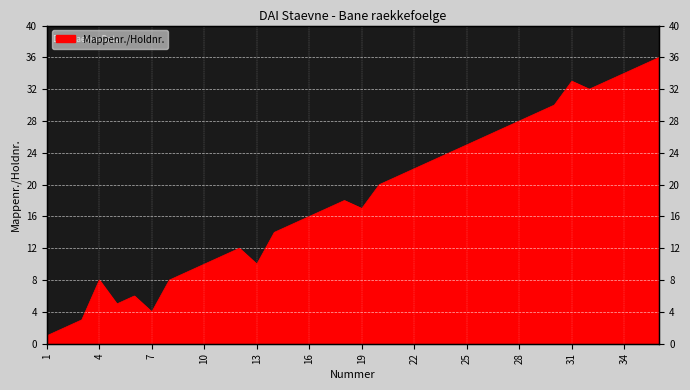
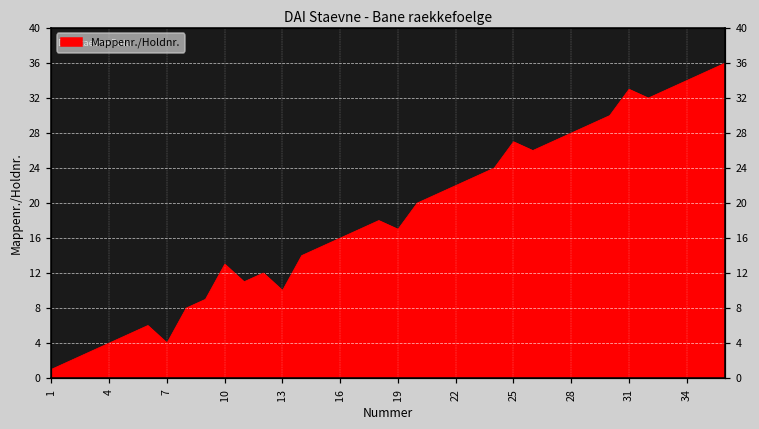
  {
    "1": 1,
-   "4": 8,
+   "4": 4,
    "7": 4,
-   "10": 10,
+   "10": 13,
    "13": 10,
    "16": 16,
    "19": 17,
    "22": 22,
-   "25": 25,
+   "25": 27,
    "28": 28,
    "31": 33,
    "34": 34
  }
